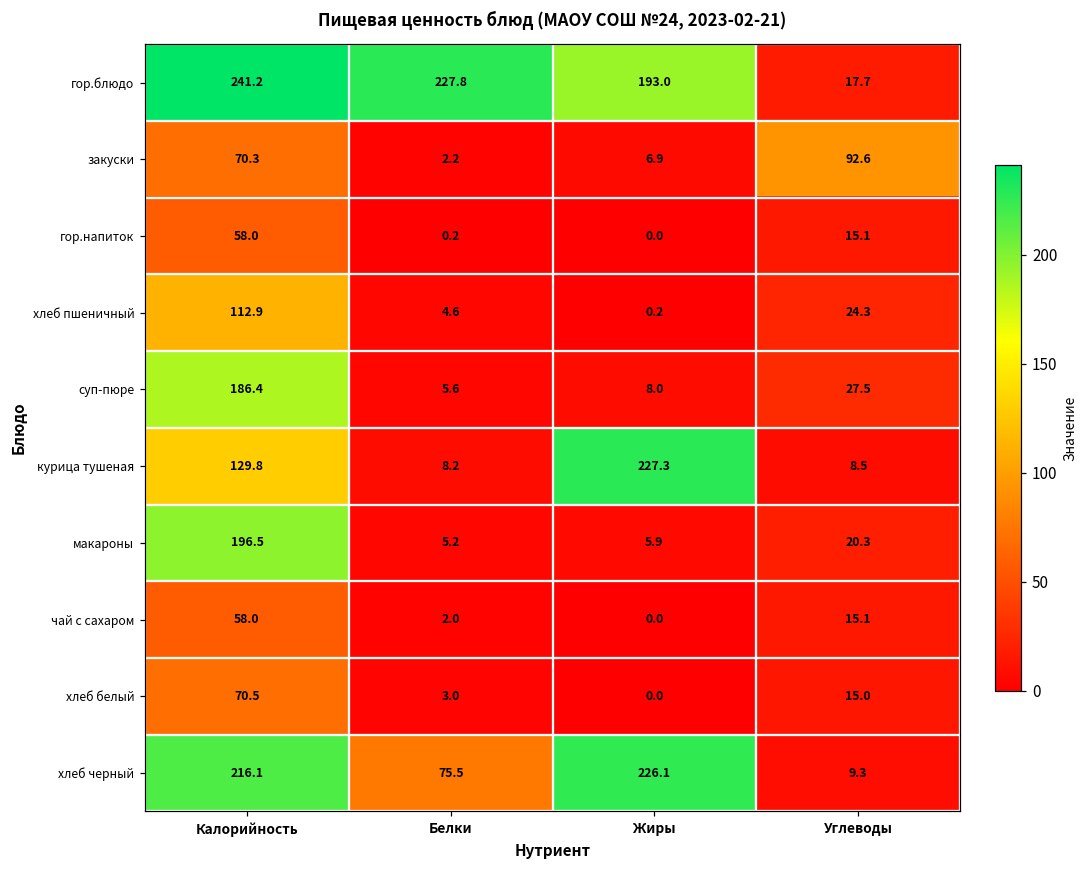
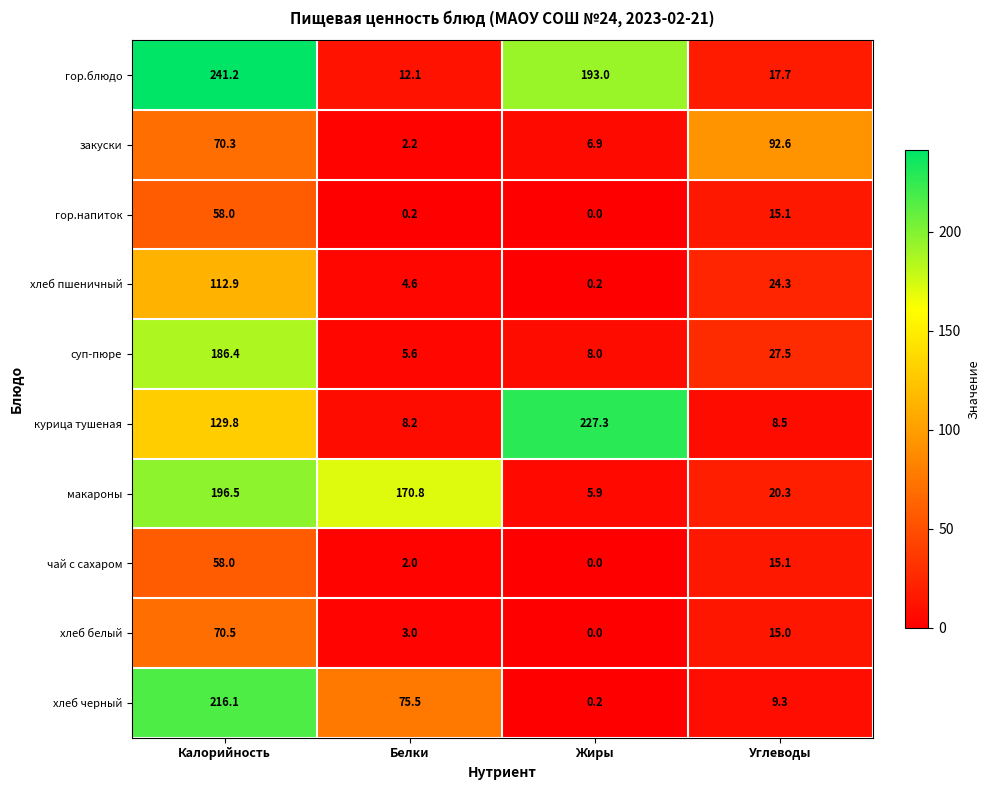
  {
    "гор.блюдо": {
      "Калорийность": 241.2,
-     "Белки": 227.8,
+     "Белки": 12.1,
      "Жиры": 193.0,
      "Углеводы": 17.7
    },
    "закуски": {
      "Калорийность": 70.3,
      "Белки": 2.2,
      "Жиры": 6.9,
      "Углеводы": 92.6
    },
    "гор.напиток": {
      "Калорийность": 58.0,
      "Белки": 0.2,
      "Жиры": 0.0,
      "Углеводы": 15.1
    },
    "хлеб пшеничный": {
      "Калорийность": 112.9,
      "Белки": 4.6,
      "Жиры": 0.2,
      "Углеводы": 24.3
    },
    "суп-пюре": {
      "Калорийность": 186.4,
      "Белки": 5.6,
      "Жиры": 8.0,
      "Углеводы": 27.5
    },
    "курица тушеная": {
      "Калорийность": 129.8,
      "Белки": 8.2,
      "Жиры": 227.3,
      "Углеводы": 8.5
    },
    "макароны": {
      "Калорийность": 196.5,
-     "Белки": 5.2,
+     "Белки": 170.8,
      "Жиры": 5.9,
      "Углеводы": 20.3
    },
    "чай с сахаром": {
      "Калорийность": 58.0,
      "Белки": 2.0,
      "Жиры": 0.0,
      "Углеводы": 15.1
    },
    "хлеб белый": {
      "Калорийность": 70.5,
      "Белки": 3.0,
      "Жиры": 0.0,
      "Углеводы": 15.0
    },
    "хлеб черный": {
      "Калорийность": 216.1,
      "Белки": 75.5,
-     "Жиры": 226.1,
+     "Жиры": 0.2,
      "Углеводы": 9.3
    }
  }
